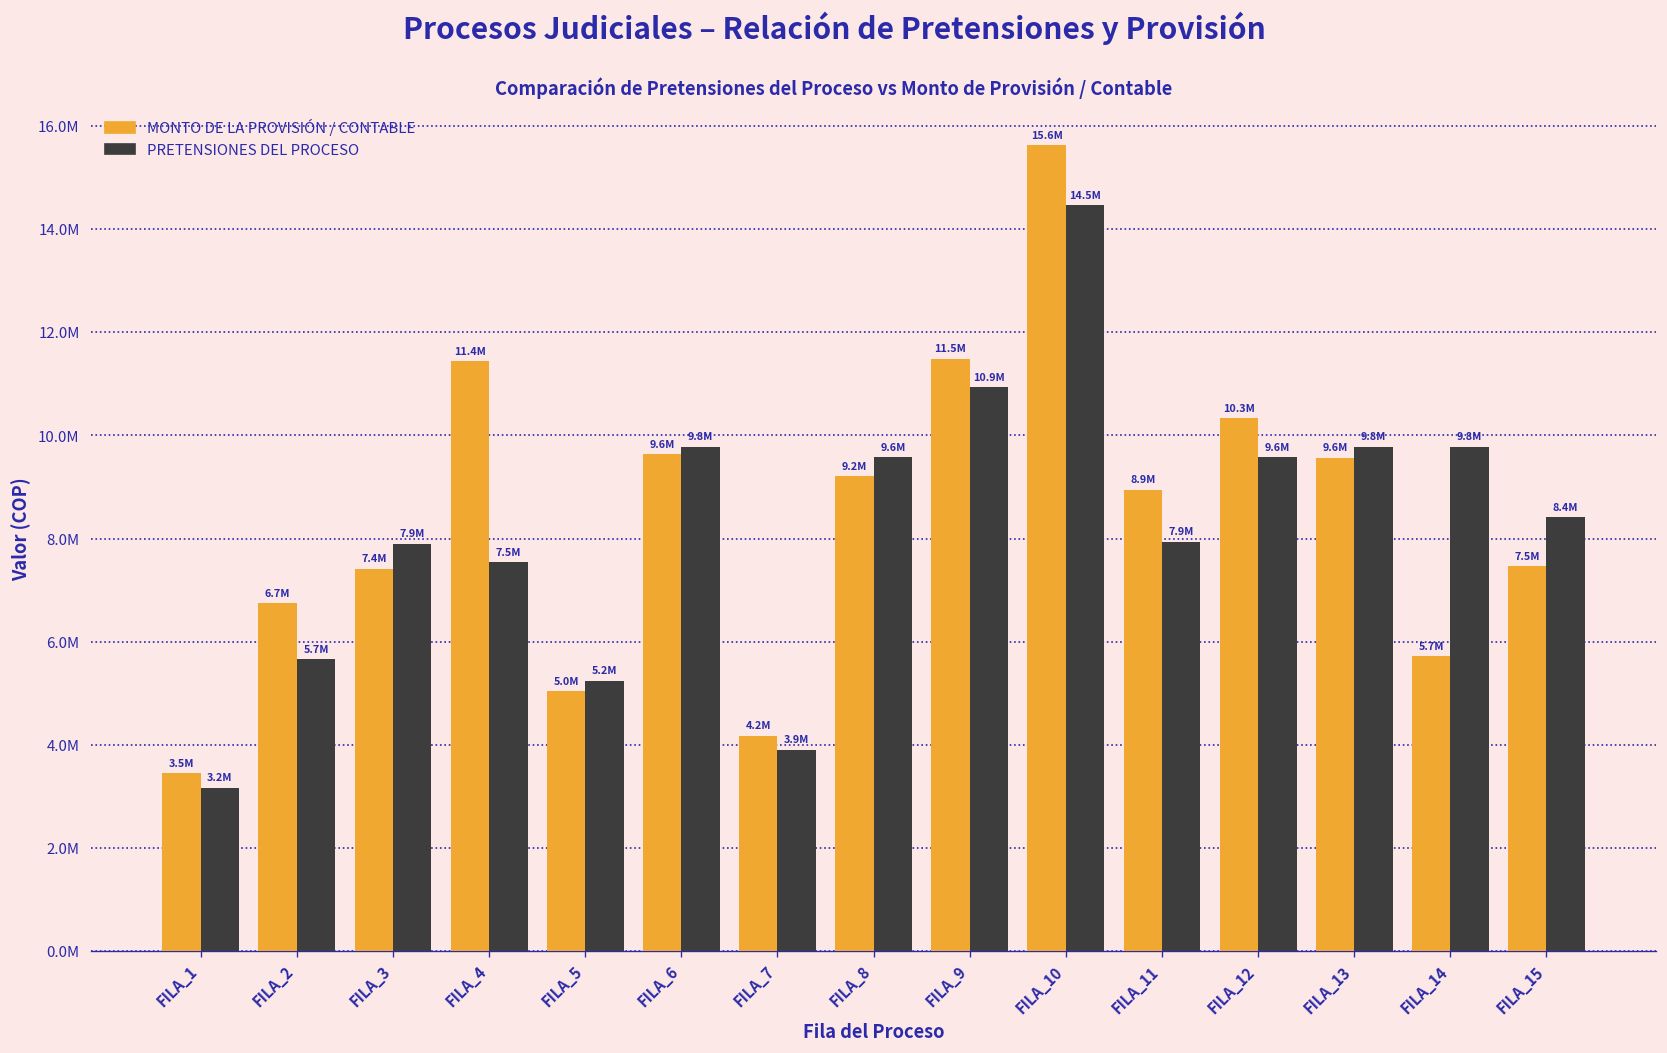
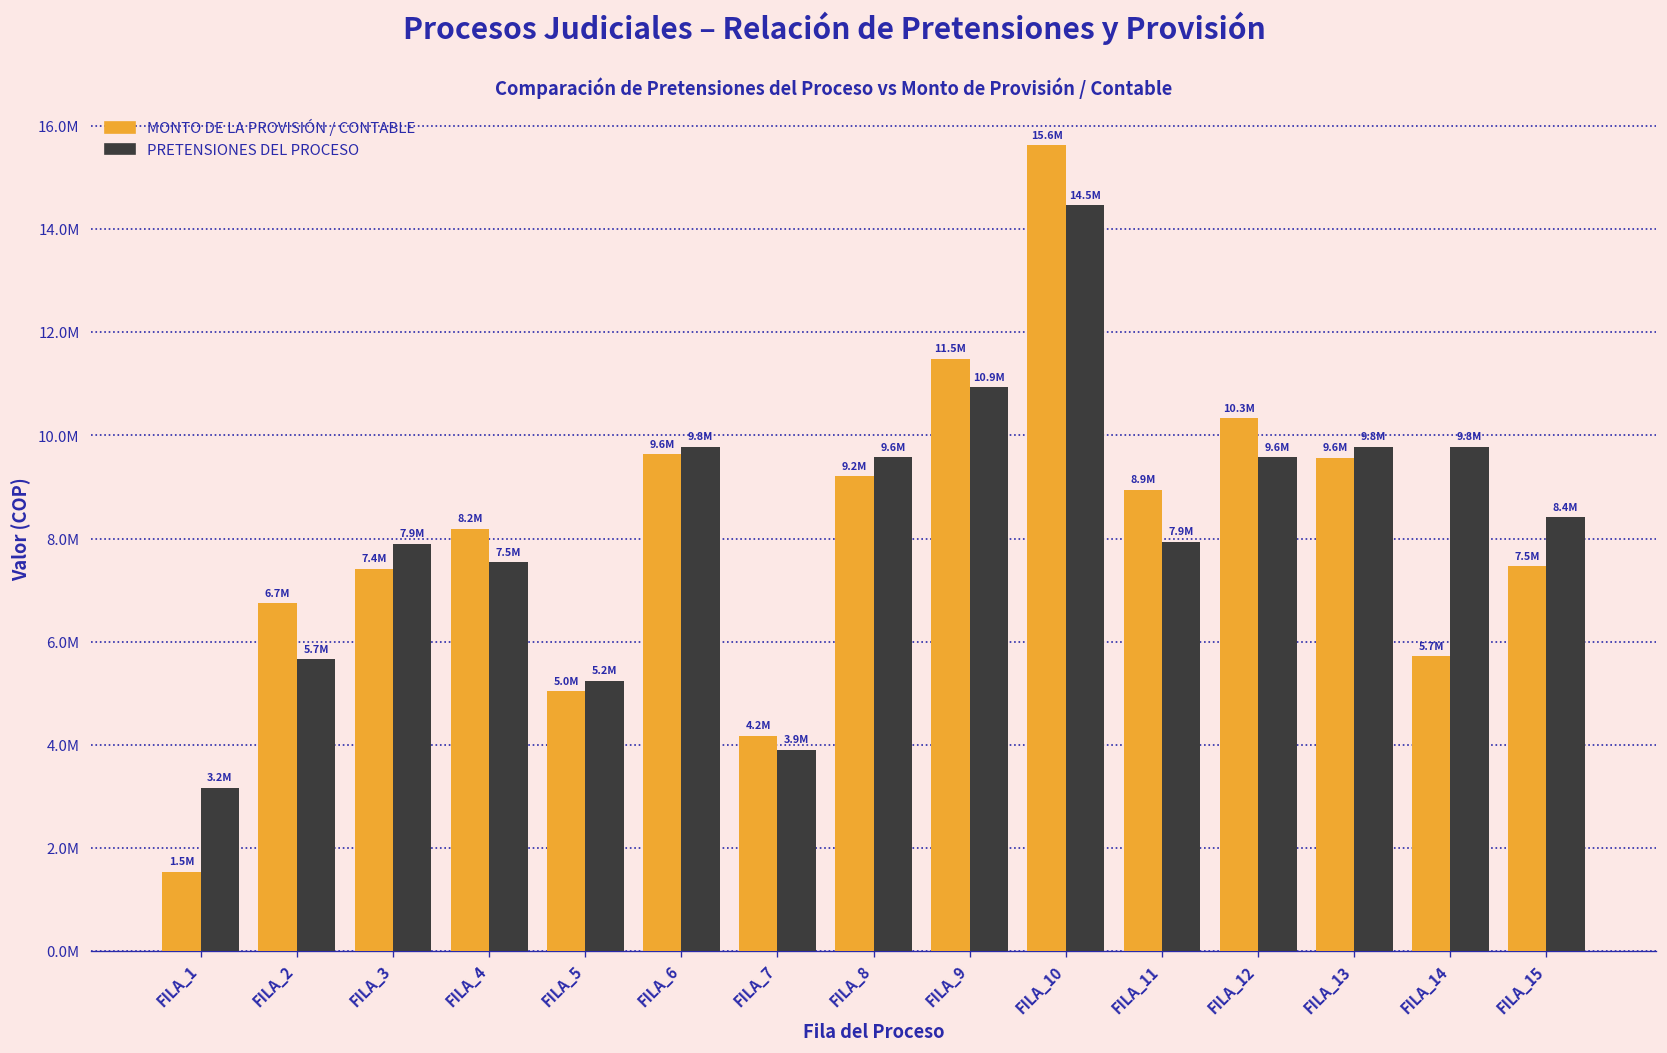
  {
    "MONTO DE LA PROVISIÓN / CONTABLE": {
-     "FILA_1": "3.5M",
+     "FILA_1": "1.5M",
      "FILA_2": "6.7M",
      "FILA_3": "7.4M",
-     "FILA_4": "11.4M",
+     "FILA_4": "8.2M",
      "FILA_5": "5.0M",
      "FILA_6": "9.6M",
      "FILA_7": "4.2M",
      "FILA_8": "9.2M",
      "FILA_9": "11.5M",
      "FILA_10": "15.6M",
      "FILA_11": "8.9M",
      "FILA_12": "10.3M",
      "FILA_13": "9.6M",
      "FILA_14": "5.7M",
      "FILA_15": "7.5M"
    },
    "PRETENSIONES DEL PROCESO": {
      "FILA_1": "3.2M",
      "FILA_2": "5.7M",
      "FILA_3": "7.9M",
      "FILA_4": "7.5M",
      "FILA_5": "5.2M",
      "FILA_6": "9.8M",
      "FILA_7": "3.9M",
      "FILA_8": "9.6M",
      "FILA_9": "10.9M",
      "FILA_10": "14.5M",
      "FILA_11": "7.9M",
      "FILA_12": "9.6M",
      "FILA_13": "9.8M",
      "FILA_14": "9.8M",
      "FILA_15": "8.4M"
    }
  }
